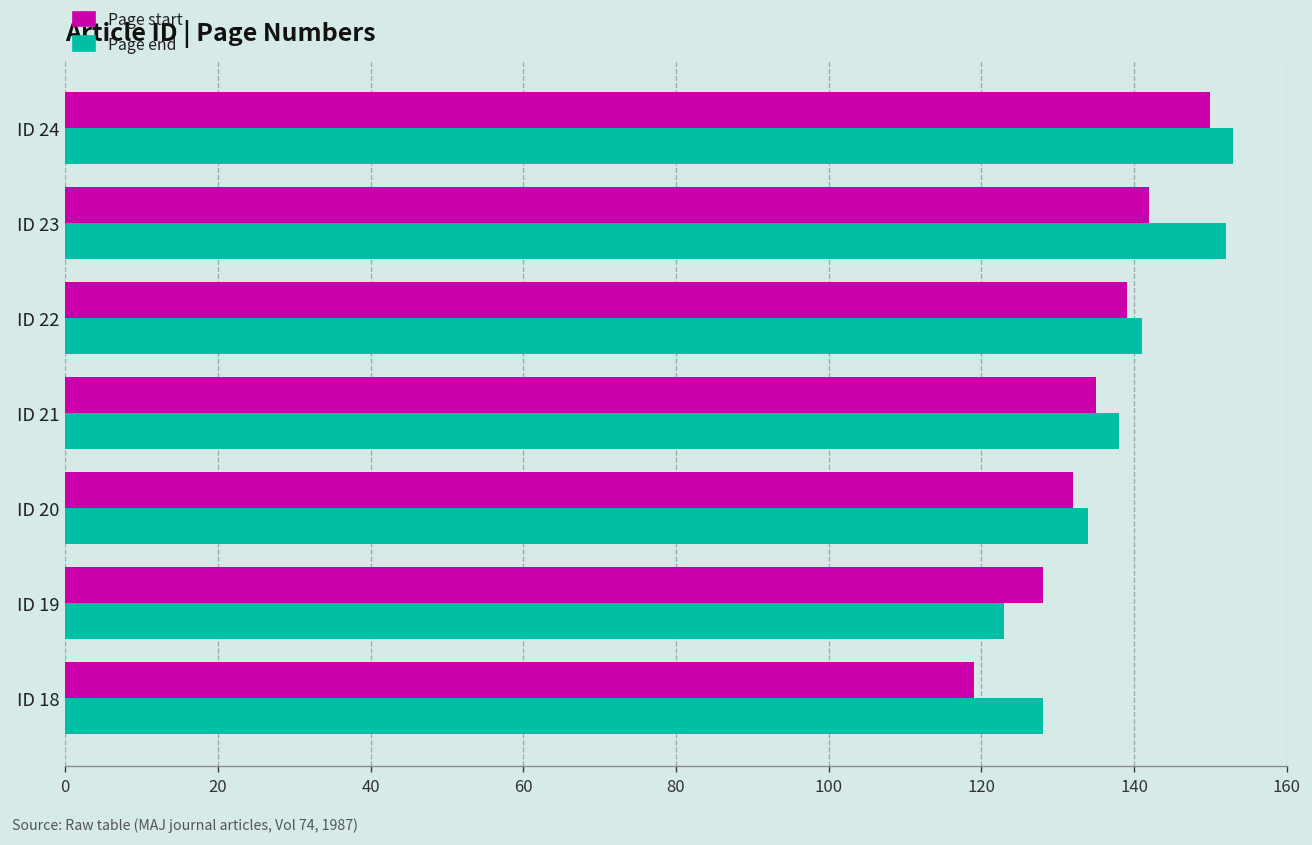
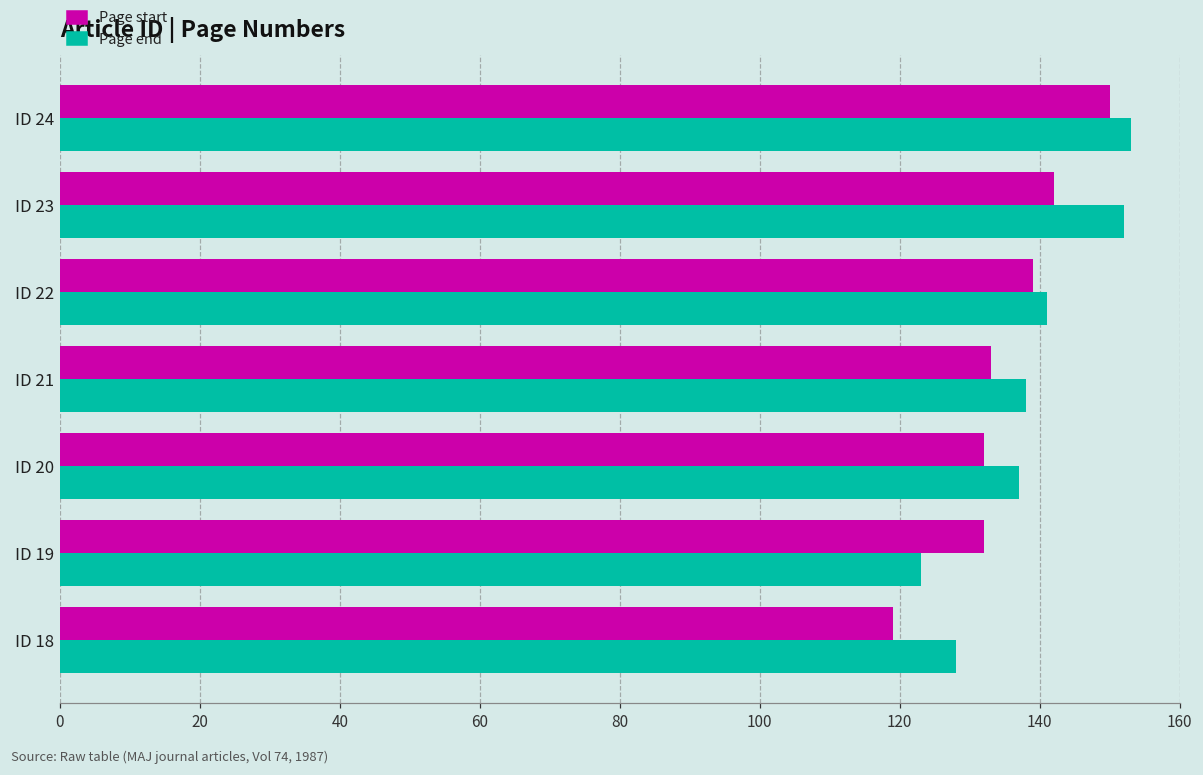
  {
    "Page start": {
      "ID 24": 150,
      "ID 23": 142,
      "ID 22": 139,
-     "ID 21": 135,
+     "ID 21": 133,
      "ID 20": 132,
-     "ID 19": 128,
+     "ID 19": 132,
      "ID 18": 119
    },
    "Page end": {
      "ID 24": 153,
      "ID 23": 152,
      "ID 22": 141,
      "ID 21": 138,
-     "ID 20": 134,
+     "ID 20": 137,
      "ID 19": 123,
      "ID 18": 128
    }
  }
